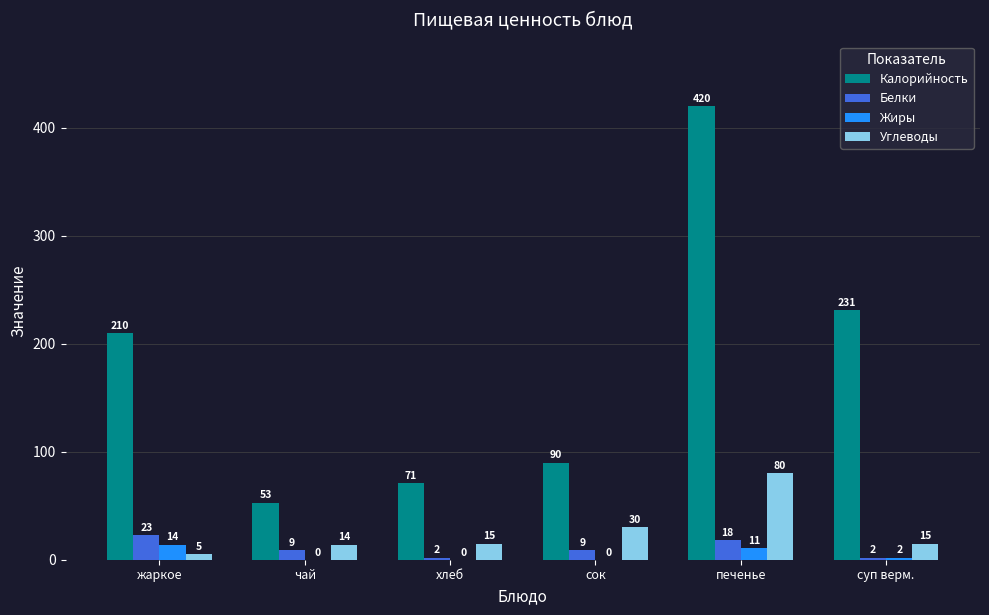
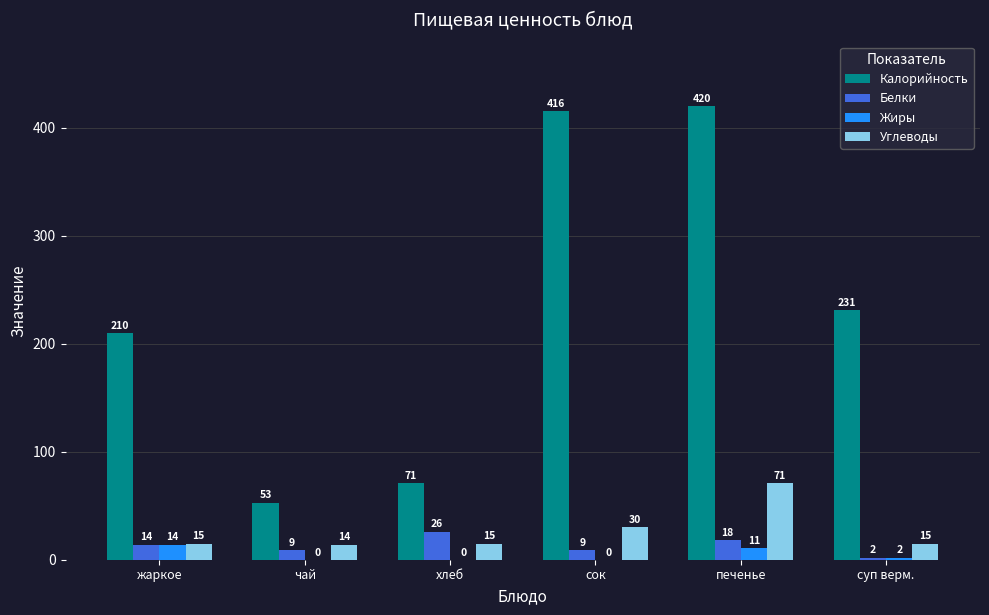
  {
    "Калорийность": {
      "жаркое": 210,
      "чай": 53,
      "хлеб": 71,
-     "сок": 90,
+     "сок": 416,
      "печенье": 420,
      "суп верм.": 231
    },
    "Белки": {
-     "жаркое": 23,
+     "жаркое": 14,
      "чай": 9,
-     "хлеб": 2,
+     "хлеб": 26,
      "сок": 9,
      "печенье": 18,
      "суп верм.": 2
    },
    "Жиры": {
      "жаркое": 14,
      "чай": 0,
      "хлеб": 0,
      "сок": 0,
      "печенье": 11,
      "суп верм.": 2
    },
    "Углеводы": {
-     "жаркое": 5,
+     "жаркое": 15,
      "чай": 14,
      "хлеб": 15,
      "сок": 30,
-     "печенье": 80,
+     "печенье": 71,
      "суп верм.": 15
    }
  }
